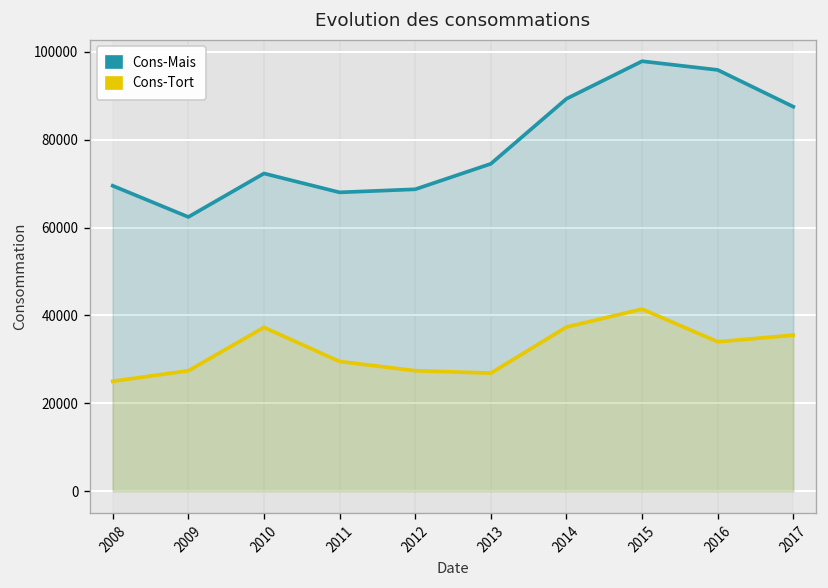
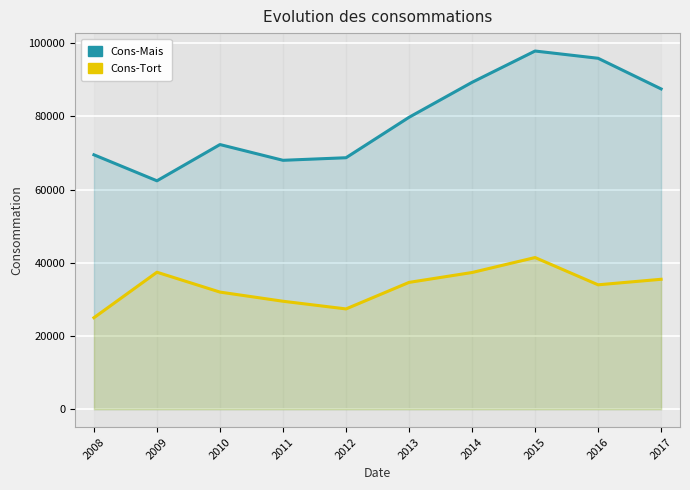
  {
    "Cons-Mais": {
      "2008": 70000,
      "2009": 62000,
      "2010": 72000,
      "2011": 68000,
      "2012": 69000,
-     "2013": 75000,
+     "2013": 80000,
      "2014": 89000,
      "2015": 98000,
      "2016": 96000,
      "2017": 88000
    },
    "Cons-Tort": {
      "2008": 25000,
-     "2009": 27000,
-     "2010": 37000,
+     "2009": 37000,
+     "2010": 32000,
      "2011": 30000,
      "2012": 27000,
-     "2013": 27000,
+     "2013": 35000,
      "2014": 37000,
      "2015": 41000,
      "2016": 34000,
      "2017": 36000
    }
  }
